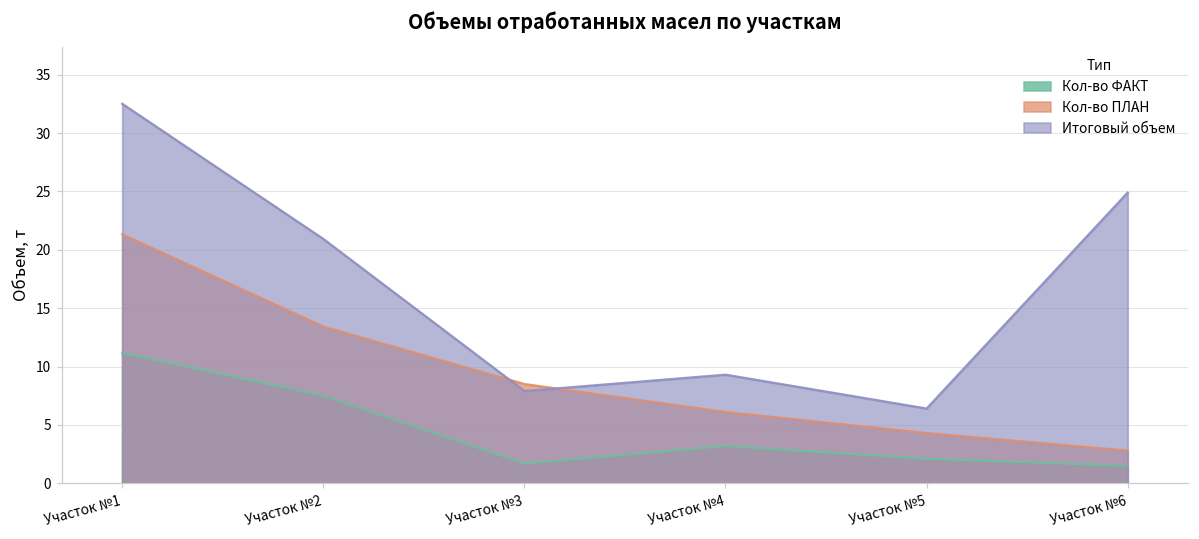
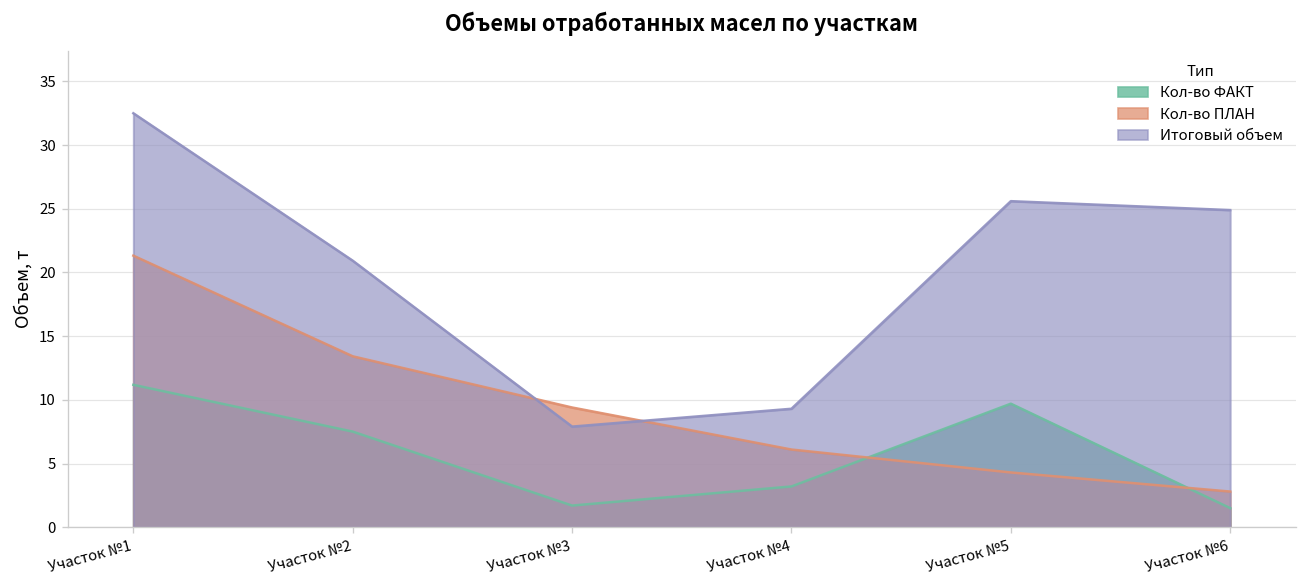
  {
    "Кол-во ФАКТ": {
      "Участок №1": 11.2,
      "Участок №2": 7.5,
      "Участок №3": 1.7,
      "Участок №4": 3.2,
-     "Участок №5": 2.1,
+     "Участок №5": 9.7,
      "Участок №6": 1.5
    },
    "Кол-во ПЛАН": {
      "Участок №1": 21.3,
      "Участок №2": 13.4,
-     "Участок №3": 8.5,
+     "Участок №3": 9.4,
      "Участок №4": 6.1,
      "Участок №5": 4.3,
      "Участок №6": 2.8
    },
    "Итоговый объем": {
      "Участок №1": 32.5,
      "Участок №2": 20.9,
      "Участок №3": 7.9,
      "Участок №4": 9.3,
-     "Участок №5": 6.4,
+     "Участок №5": 25.6,
      "Участок №6": 24.9
    }
  }
